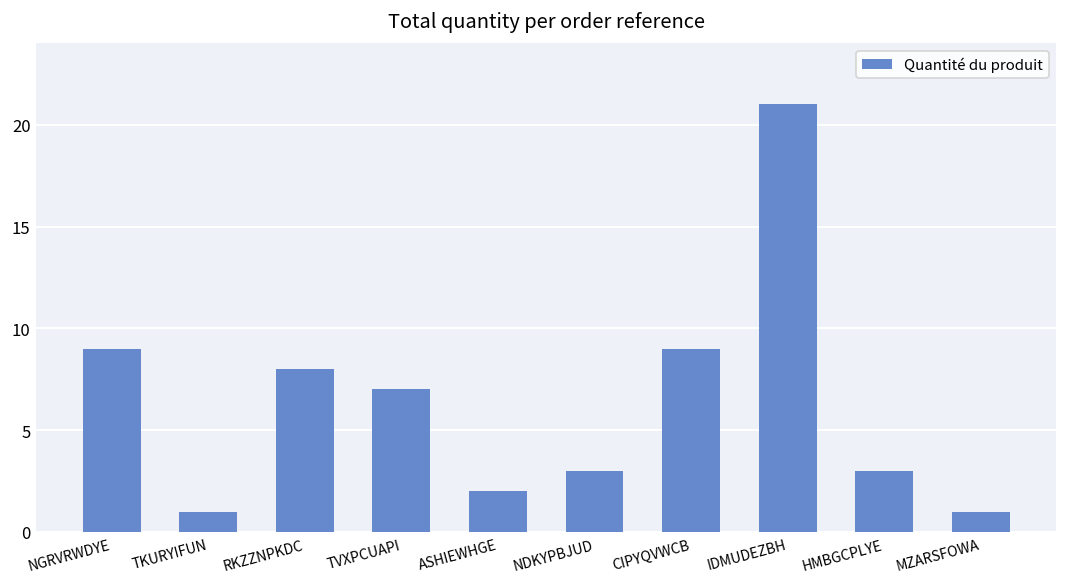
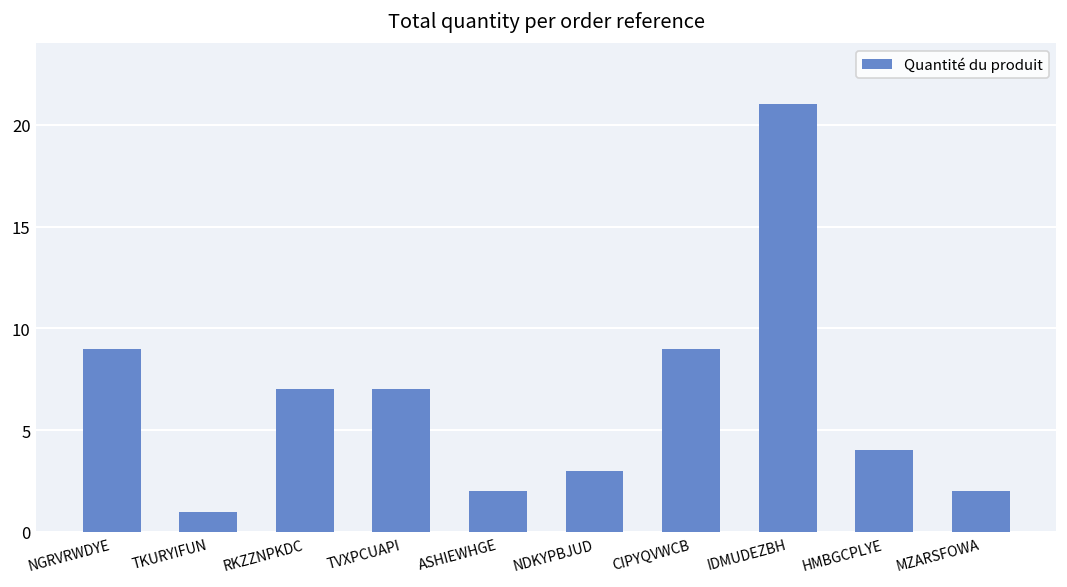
  {
    "NGRVRWDYE": 9,
    "TKURYIFUN": 1,
-   "RKZZNPKDC": 8,
+   "RKZZNPKDC": 7,
    "TVXPCUAPI": 7,
    "ASHIEWHGE": 2,
    "NDKYPBJUD": 3,
    "CIPYQVWCB": 9,
    "IDMUDEZBH": 21,
-   "HMBGCPLYE": 3,
-   "MZARSFOWA": 1
+   "HMBGCPLYE": 4,
+   "MZARSFOWA": 2
  }
